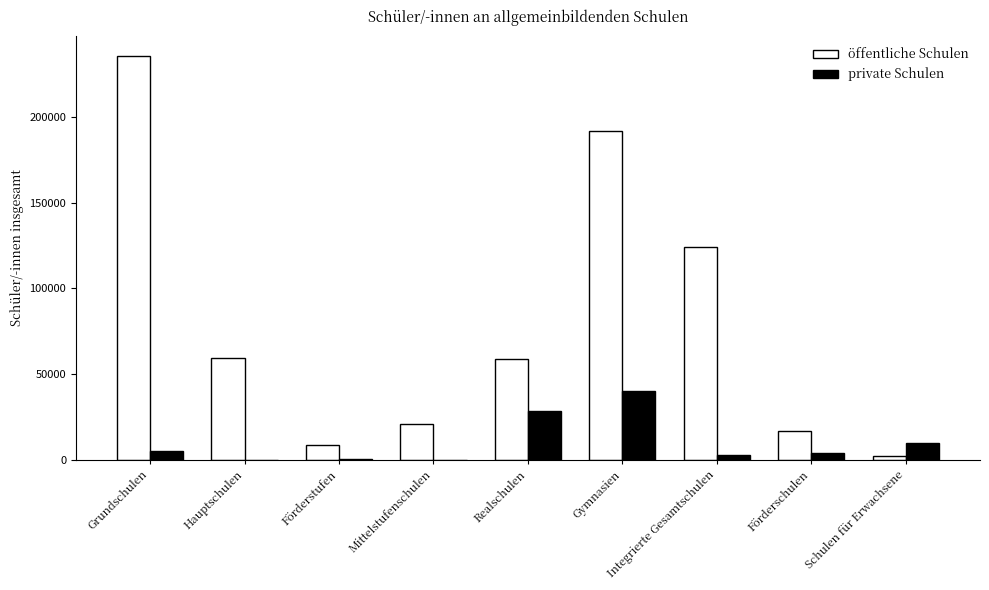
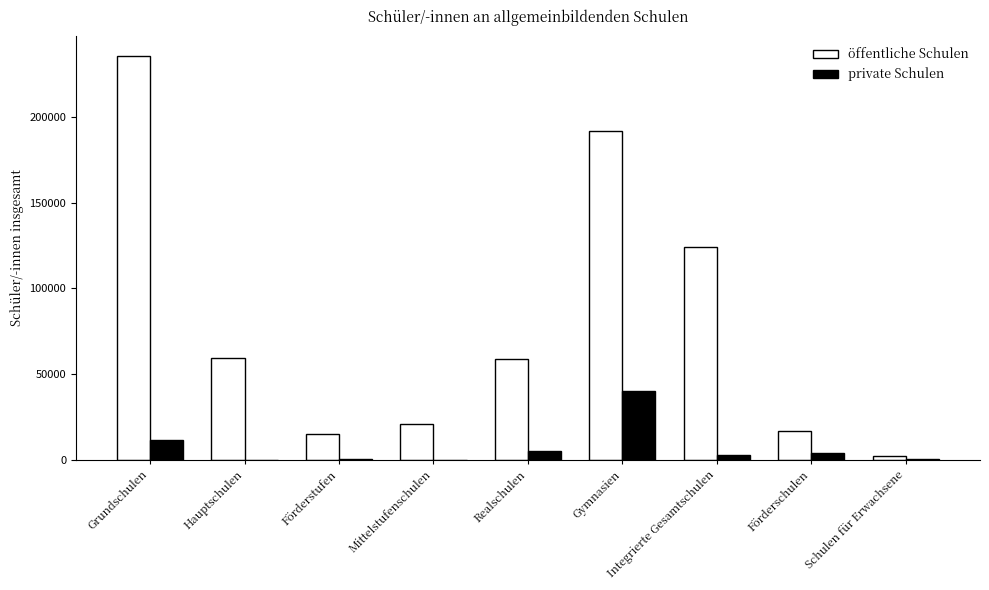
  {
    "öffentliche Schulen": {
      "Grundschulen": 235000,
      "Hauptschulen": 60000,
-     "Förderstufen": 8000,
+     "Förderstufen": 15000,
      "Mittelstufenschulen": 21000,
      "Realschulen": 59000,
      "Gymnasien": 192000,
      "Integrierte Gesamtschulen": 124000,
      "Förderschulen": 17000,
      "Schulen für Erwachsene": 2000
    },
    "private Schulen": {
-     "Grundschulen": 5000,
+     "Grundschulen": 12000,
      "Mittelstufenschulen": 0,
-     "Realschulen": 29000,
+     "Realschulen": 5000,
      "Gymnasien": 40000,
      "Integrierte Gesamtschulen": 3000,
      "Förderschulen": 4000,
-     "Schulen für Erwachsene": 10000
+     "Schulen für Erwachsene": 0
    }
  }
